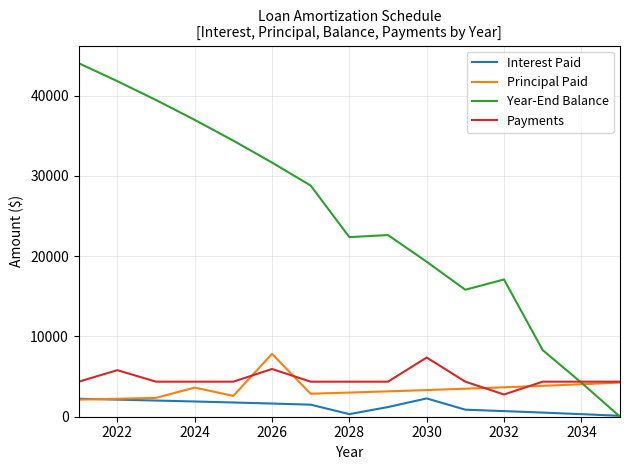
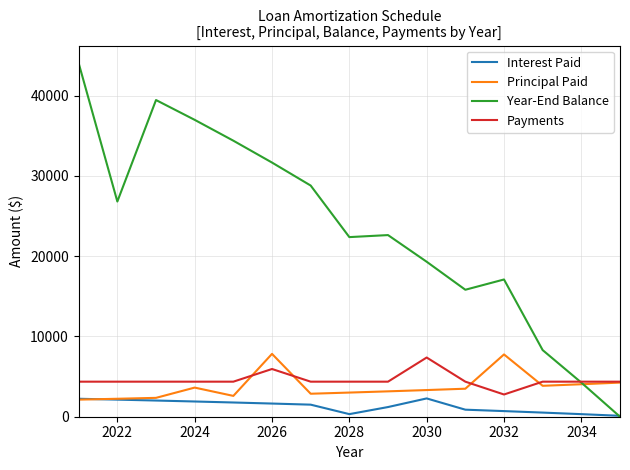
  {
    "Interest Paid": {
      "2024": 2000,
      "2026": 2000,
      "2028": 0,
      "2030": 2000,
      "2032": 1000,
      "2034": 0
    },
    "Principal Paid": {
      "2024": 4000,
      "2026": 8000,
      "2028": 3000,
      "2030": 3000,
-     "2032": 4000
+     "2032": 8000
    },
    "Year-End Balance": {
-     "2022": 42000,
+     "2022": 27000,
      "2024": 37000,
      "2026": 32000,
      "2028": 22000,
      "2030": 19000,
      "2032": 17000
    },
    "Payments": {
-     "2022": 6000,
+     "2022": 4000,
      "2024": 4000,
      "2026": 6000,
      "2028": 4000,
      "2030": 7000,
      "2032": 3000
    }
  }
